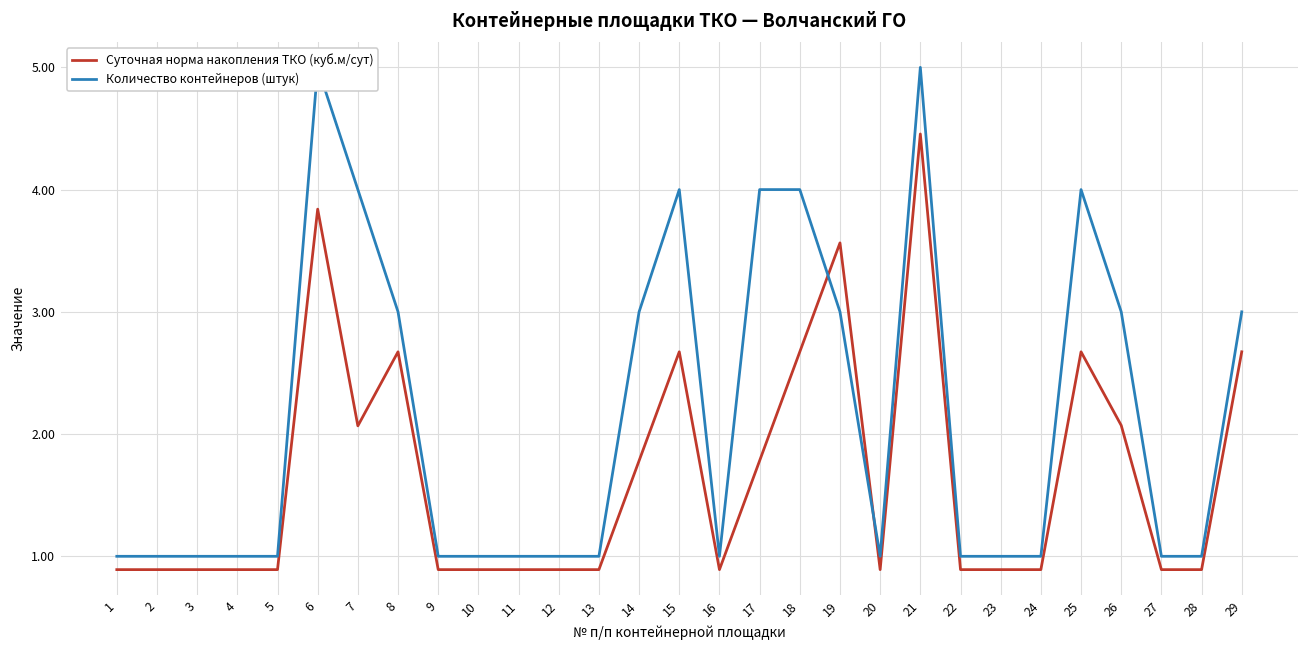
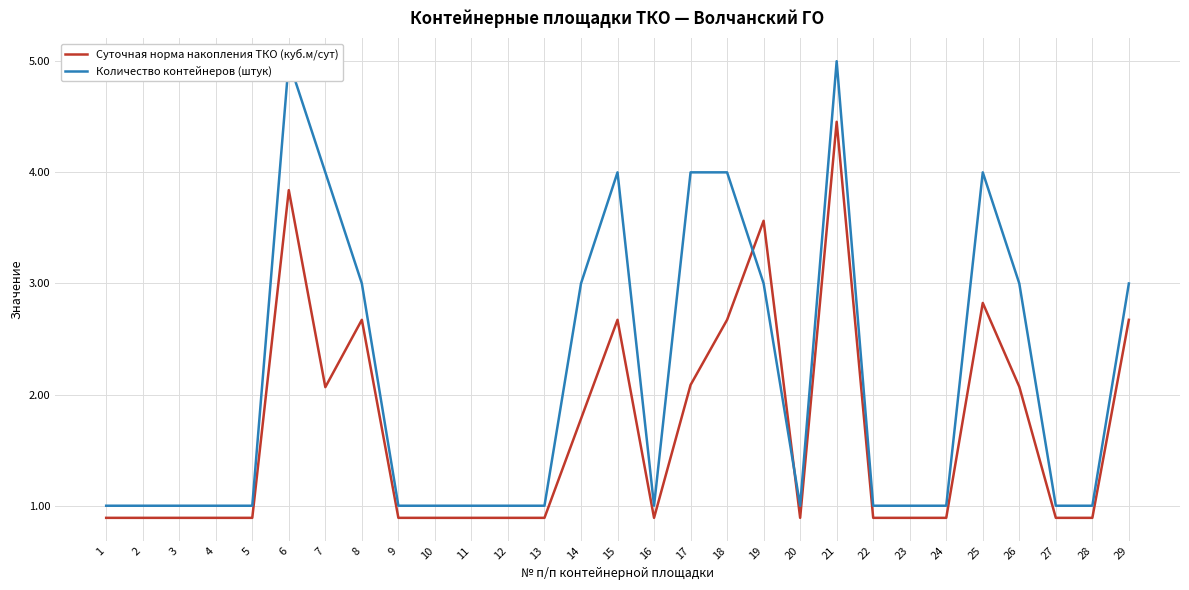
  {
    "Суточная норма накопления ТКО (куб.м/сут)": {
      "1": 0.89,
      "2": 0.89,
      "3": 0.89,
      "4": 0.89,
      "5": 0.89,
      "6": 3.84,
      "7": 2.07,
      "8": 2.67,
      "9": 0.89,
      "10": 0.89,
      "11": 0.89,
      "12": 0.89,
      "13": 0.89,
      "14": 1.78,
      "15": 2.67,
      "16": 0.89,
-     "17": 1.78,
+     "17": 2.09,
      "18": 2.67,
      "19": 3.56,
      "20": 0.89,
      "21": 4.46,
      "22": 0.89,
      "23": 0.89,
      "24": 0.89,
-     "25": 2.67,
+     "25": 2.83,
      "26": 2.07,
      "27": 0.89,
      "28": 0.89,
      "29": 2.67
    },
    "Количество контейнеров (штук)": {
      "1": 1.00,
      "2": 1.00,
      "3": 1.00,
      "4": 1.00,
      "5": 1.00,
      "7": 4.00,
      "8": 3.00,
      "9": 1.00,
      "10": 1.00,
      "11": 1.00,
      "12": 1.00,
      "13": 1.00,
      "14": 3.00,
      "15": 4.00,
      "16": 1.00,
      "17": 4.00,
      "18": 4.00,
      "19": 3.00,
      "20": 1.00,
      "21": 5.00,
      "22": 1.00,
      "23": 1.00,
      "24": 1.00,
      "25": 4.00,
      "26": 3.00,
      "27": 1.00,
      "28": 1.00,
      "29": 3.00
    }
  }
